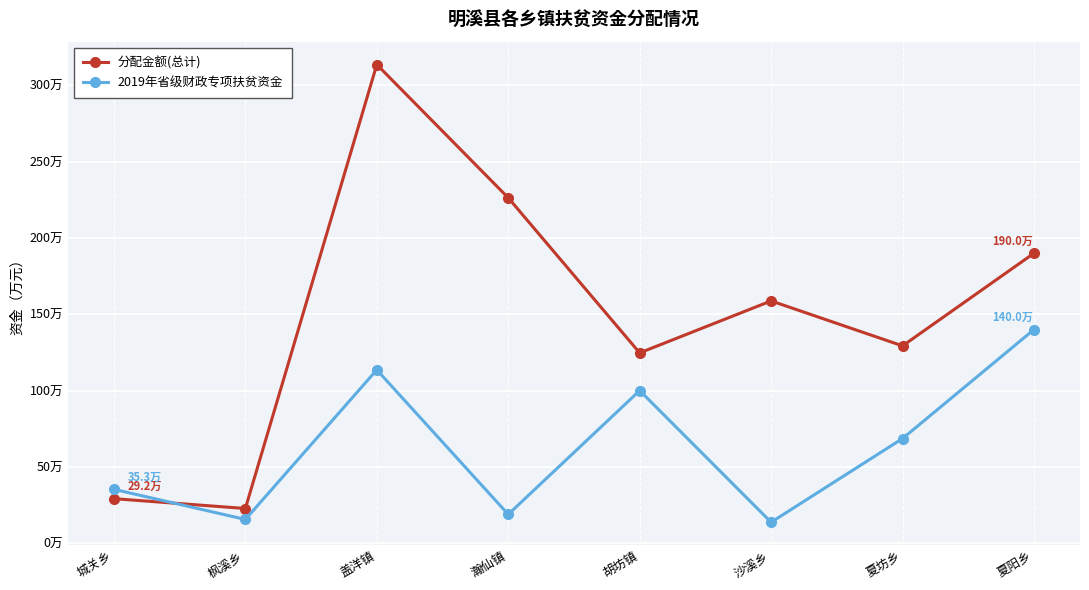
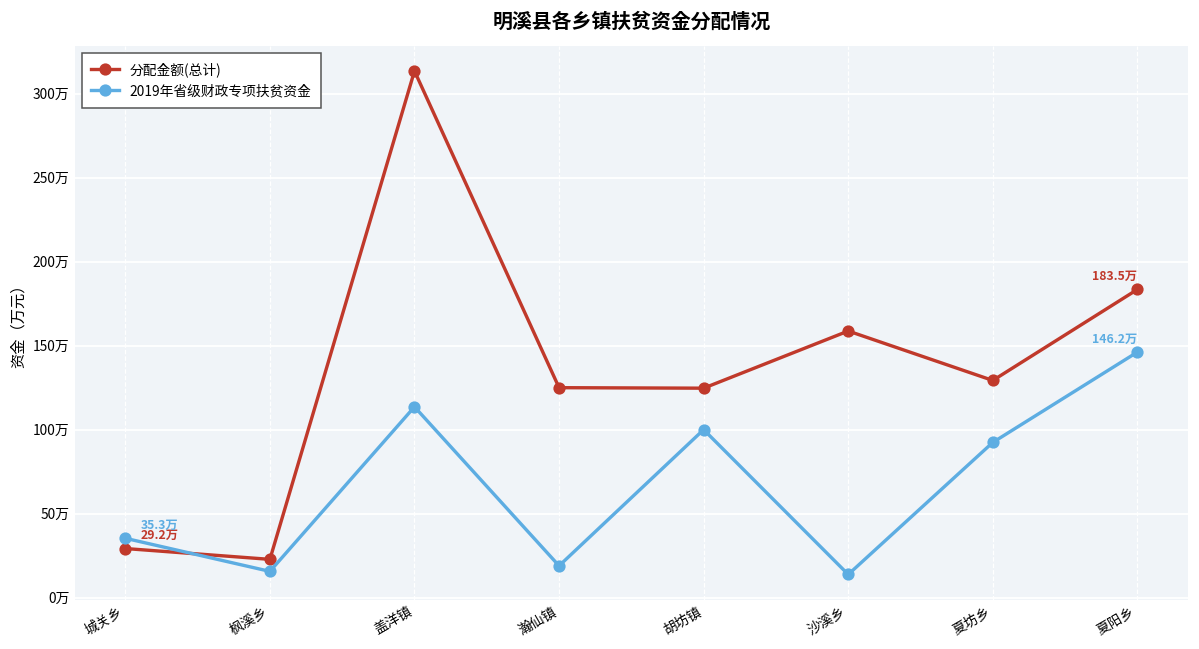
  {
    "分配金额(总计)": {
-     "瀚仙镇": "226万",
-     "夏阳乡": "190.0万"
+     "瀚仙镇": "125万",
+     "夏阳乡": "183.5万"
    },
    "2019年省级财政专项扶贫资金": {
-     "夏坊乡": "69万",
-     "夏阳乡": "140.0万"
+     "夏坊乡": "92万",
+     "夏阳乡": "146.2万"
    }
  }
